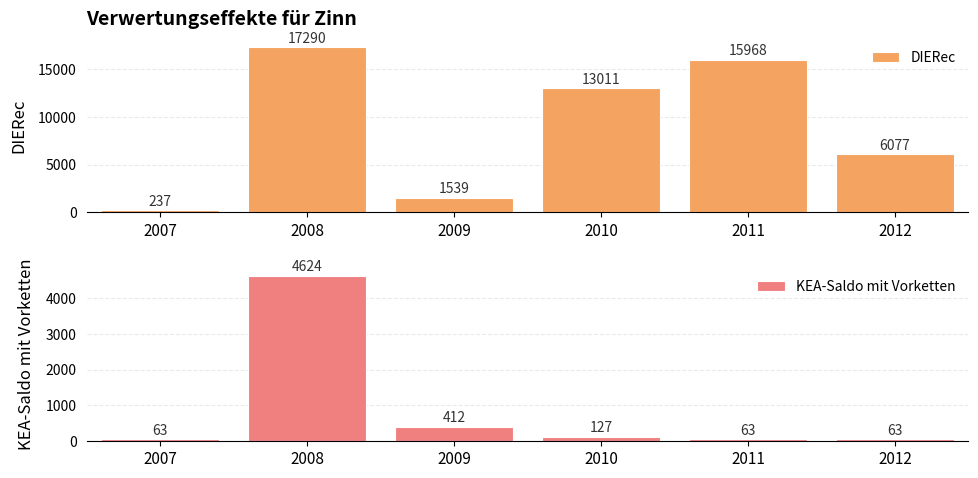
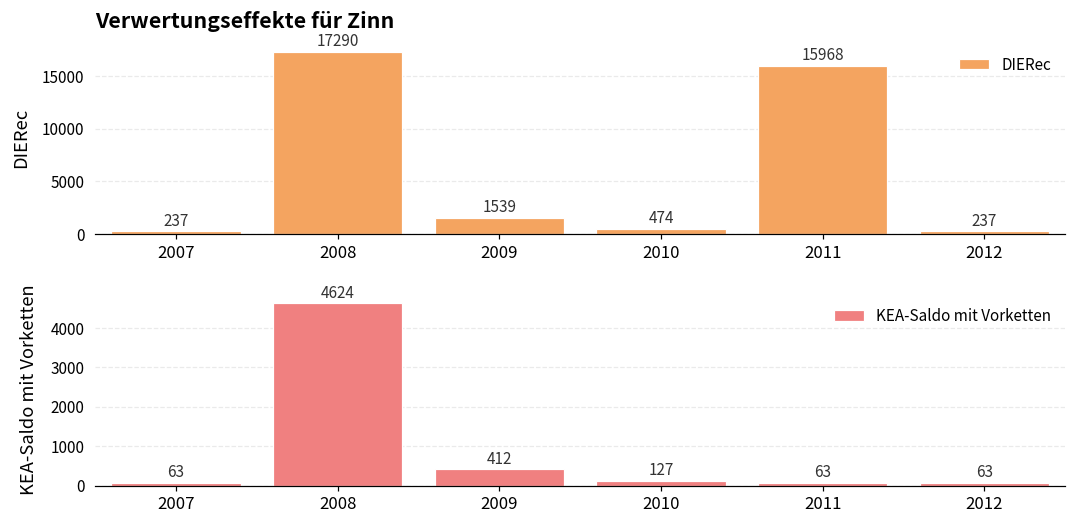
  {
    "Verwertungseffekte für Zinn": {
      "2007": 237,
      "2008": 17290,
      "2009": 1539,
-     "2010": 13011,
+     "2010": 474,
      "2011": 15968,
-     "2012": 6077
+     "2012": 237
    }
  }
